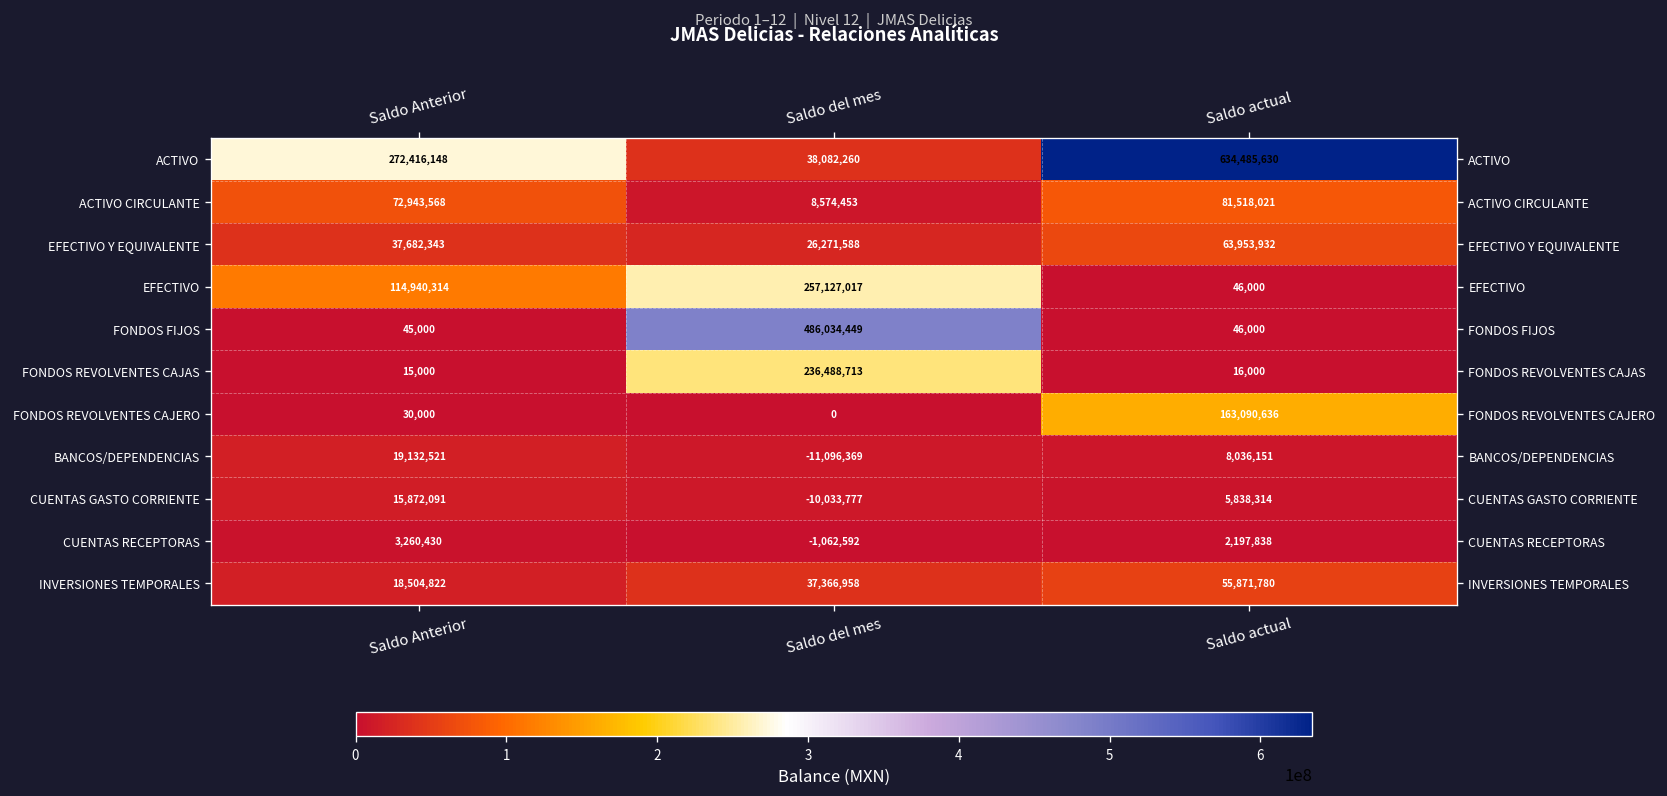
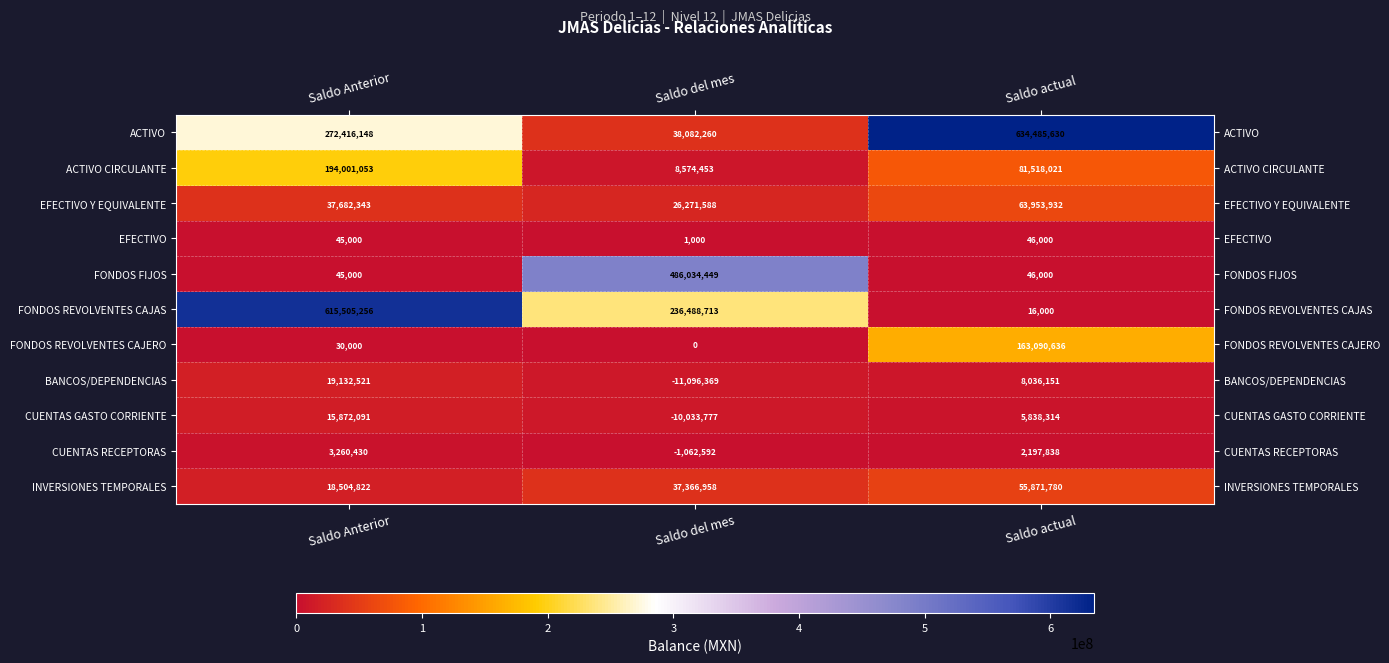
  {
    "ACTIVO": {
      "Saldo Anterior": "272,416,148",
      "Saldo del mes": "38,082,260",
      "Saldo actual": "634,485,630"
    },
    "ACTIVO CIRCULANTE": {
-     "Saldo Anterior": "72,943,568",
+     "Saldo Anterior": "194,001,053",
      "Saldo del mes": "8,574,453",
      "Saldo actual": "81,518,021"
    },
    "EFECTIVO Y EQUIVALENTE": {
      "Saldo Anterior": "37,682,343",
      "Saldo del mes": "26,271,588",
      "Saldo actual": "63,953,932"
    },
    "EFECTIVO": {
-     "Saldo Anterior": "114,940,314",
-     "Saldo del mes": "257,127,017",
+     "Saldo Anterior": "45,000",
+     "Saldo del mes": "1,000",
      "Saldo actual": "46,000"
    },
    "FONDOS FIJOS": {
      "Saldo Anterior": "45,000",
      "Saldo del mes": "486,034,449",
      "Saldo actual": "46,000"
    },
    "FONDOS REVOLVENTES CAJAS": {
-     "Saldo Anterior": "15,000",
+     "Saldo Anterior": "615,505,256",
      "Saldo del mes": "236,488,713",
      "Saldo actual": "16,000"
    },
    "FONDOS REVOLVENTES CAJERO": {
      "Saldo Anterior": "30,000",
      "Saldo del mes": "0",
      "Saldo actual": "163,090,636"
    },
    "BANCOS/DEPENDENCIAS": {
      "Saldo Anterior": "19,132,521",
      "Saldo del mes": "-11,096,369",
      "Saldo actual": "8,036,151"
    },
    "CUENTAS GASTO CORRIENTE": {
      "Saldo Anterior": "15,872,091",
      "Saldo del mes": "-10,033,777",
      "Saldo actual": "5,838,314"
    },
    "CUENTAS RECEPTORAS": {
      "Saldo Anterior": "3,260,430",
      "Saldo del mes": "-1,062,592",
      "Saldo actual": "2,197,838"
    },
    "INVERSIONES TEMPORALES": {
      "Saldo Anterior": "18,504,822",
      "Saldo del mes": "37,366,958",
      "Saldo actual": "55,871,780"
    }
  }
